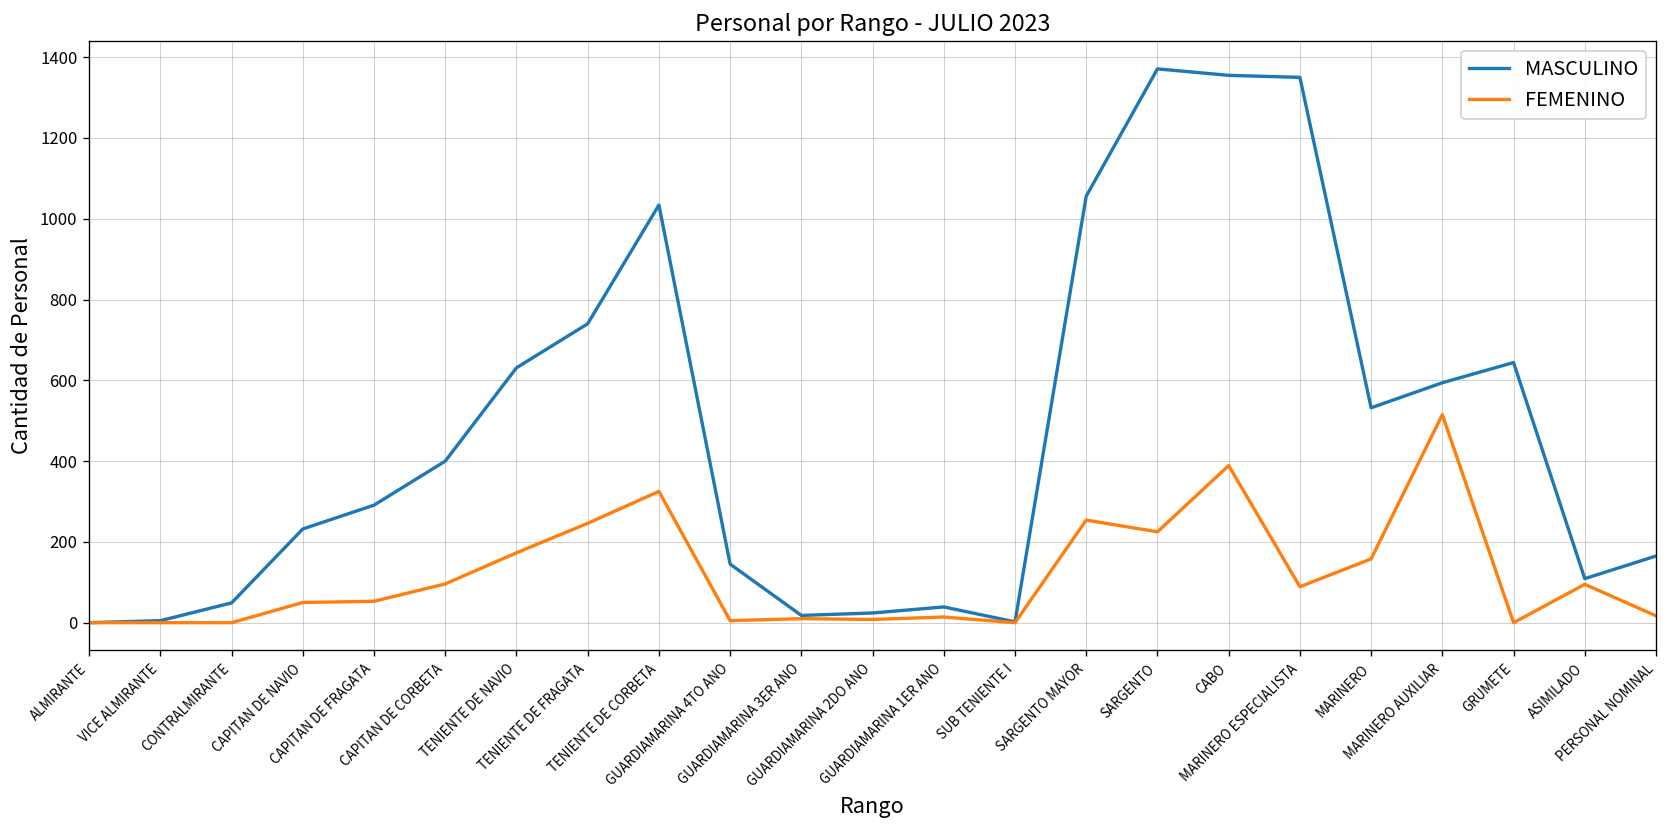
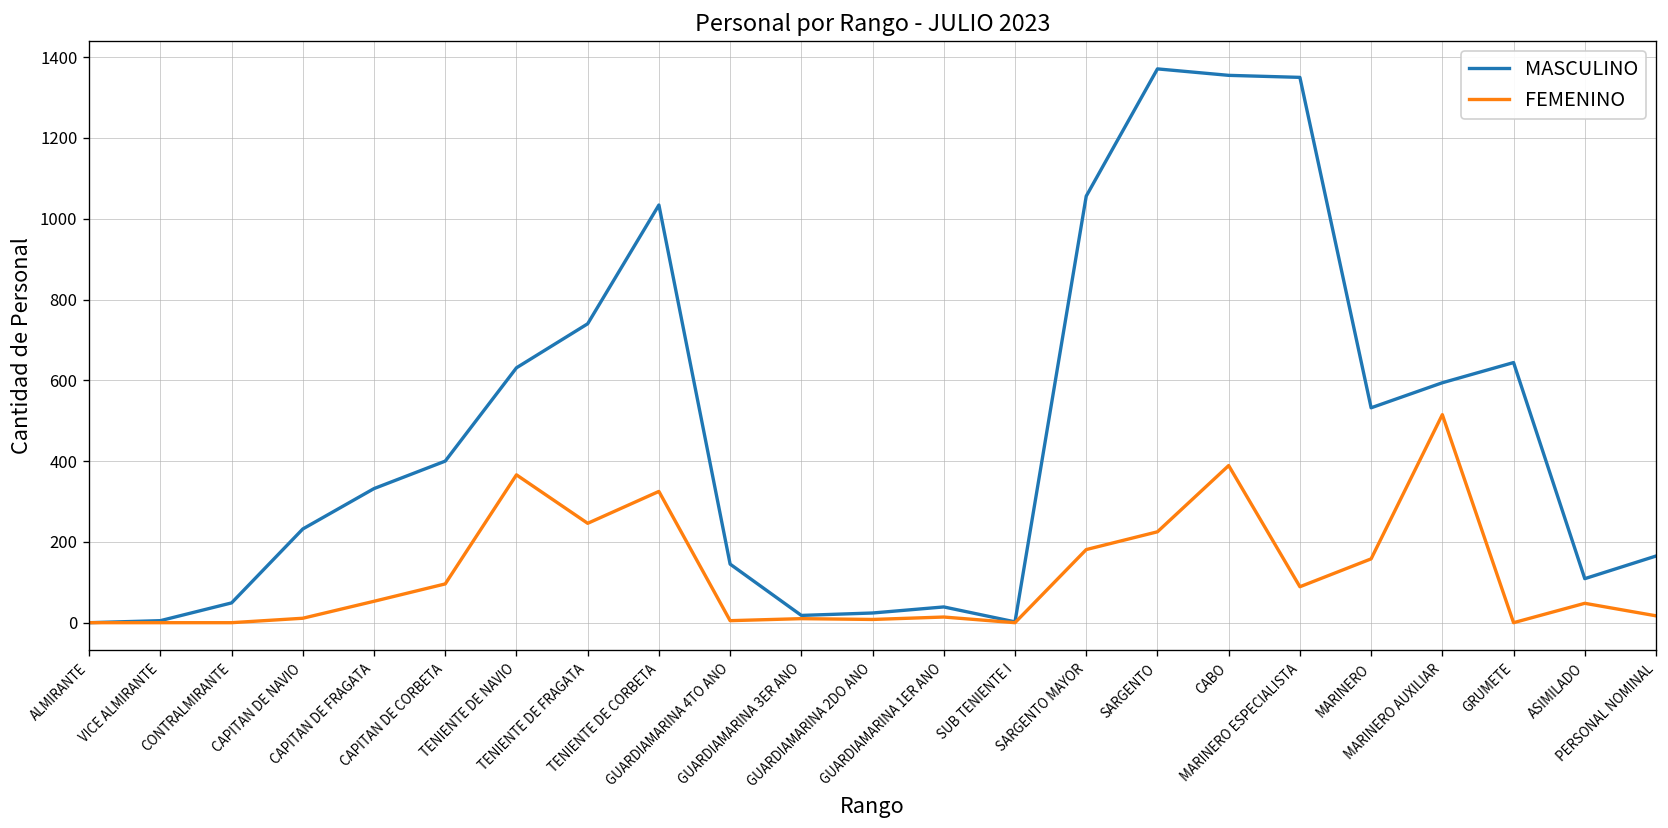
  {
    "MASCULINO": {
      "CONTRALMIRANTE": 50,
      "CAPITAN DE NAVIO": 230,
-     "CAPITAN DE FRAGATA": 290,
+     "CAPITAN DE FRAGATA": 330,
      "CAPITAN DE CORBETA": 400,
      "TENIENTE DE NAVIO": 630,
      "TENIENTE DE FRAGATA": 740,
      "TENIENTE DE CORBETA": 1030,
      "GUARDIAMARINA 4TO ANO": 150,
      "GUARDIAMARINA 3ER ANO": 20,
      "GUARDIAMARINA 2DO ANO": 20,
      "GUARDIAMARINA 1ER ANO": 40,
      "SARGENTO MAYOR": 1060,
      "SARGENTO": 1370,
      "CABO": 1360,
      "MARINERO ESPECIALISTA": 1350,
      "MARINERO": 530,
      "MARINERO AUXILIAR": 590,
      "GRUMETE": 640,
      "ASIMILADO": 110,
      "PERSONAL NOMINAL": 170
    },
    "FEMENINO": {
      "CONTRALMIRANTE": 0,
-     "CAPITAN DE NAVIO": 50,
+     "CAPITAN DE NAVIO": 10,
      "CAPITAN DE FRAGATA": 50,
      "CAPITAN DE CORBETA": 100,
-     "TENIENTE DE NAVIO": 170,
+     "TENIENTE DE NAVIO": 370,
      "TENIENTE DE FRAGATA": 250,
      "TENIENTE DE CORBETA": 330,
      "GUARDIAMARINA 4TO ANO": 10,
      "GUARDIAMARINA 3ER ANO": 10,
      "GUARDIAMARINA 2DO ANO": 10,
      "GUARDIAMARINA 1ER ANO": 10,
-     "SARGENTO MAYOR": 250,
+     "SARGENTO MAYOR": 180,
      "SARGENTO": 230,
      "CABO": 390,
      "MARINERO ESPECIALISTA": 90,
      "MARINERO": 160,
      "MARINERO AUXILIAR": 520,
      "GRUMETE": 0,
-     "ASIMILADO": 100,
+     "ASIMILADO": 50,
      "PERSONAL NOMINAL": 20
    }
  }
